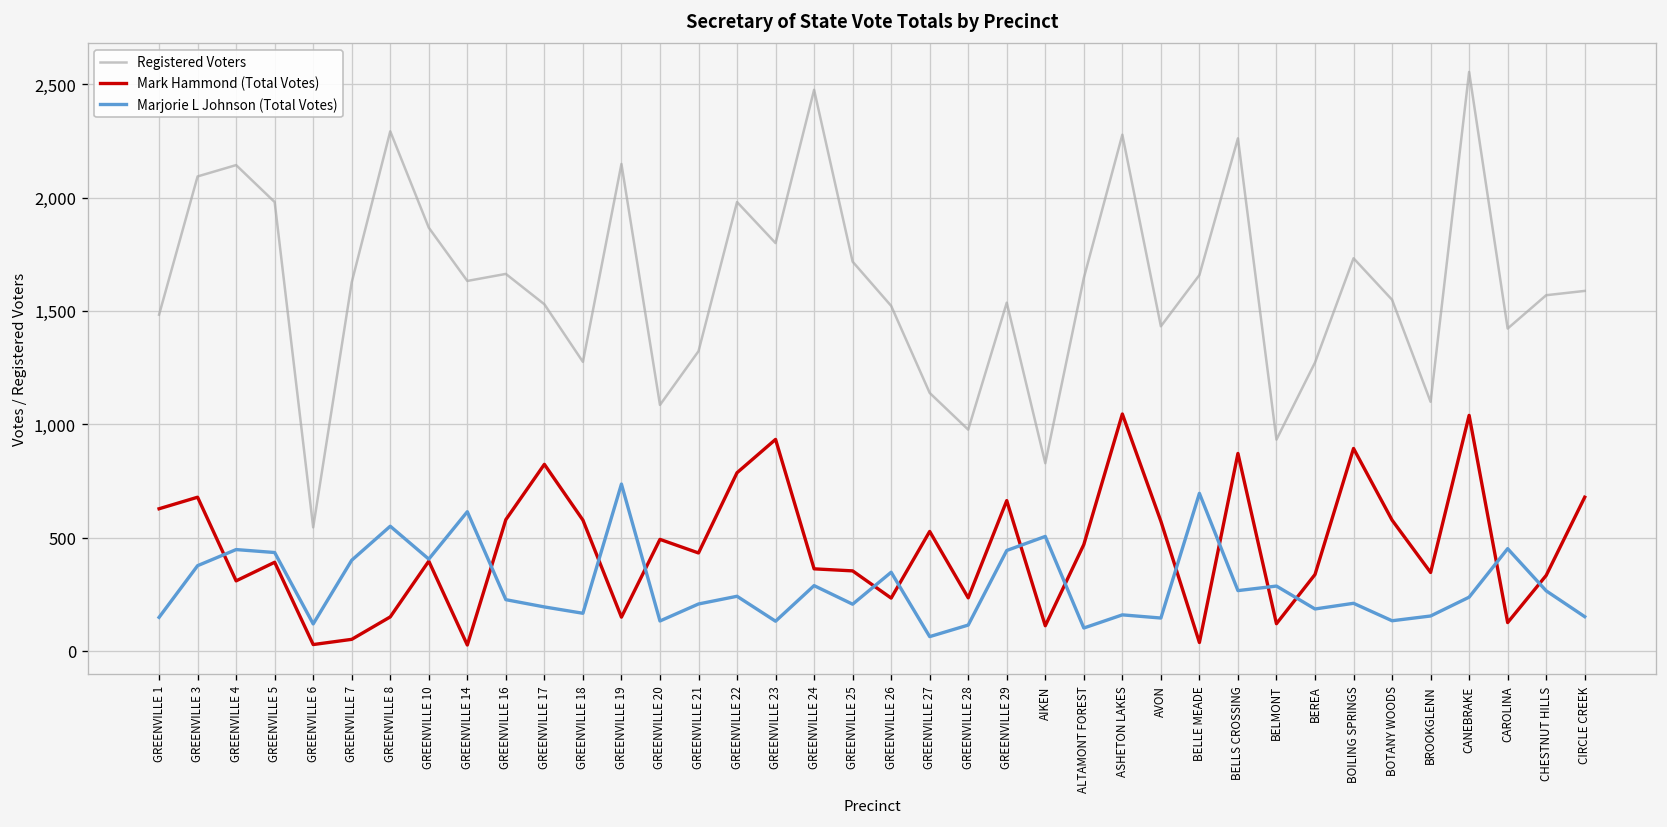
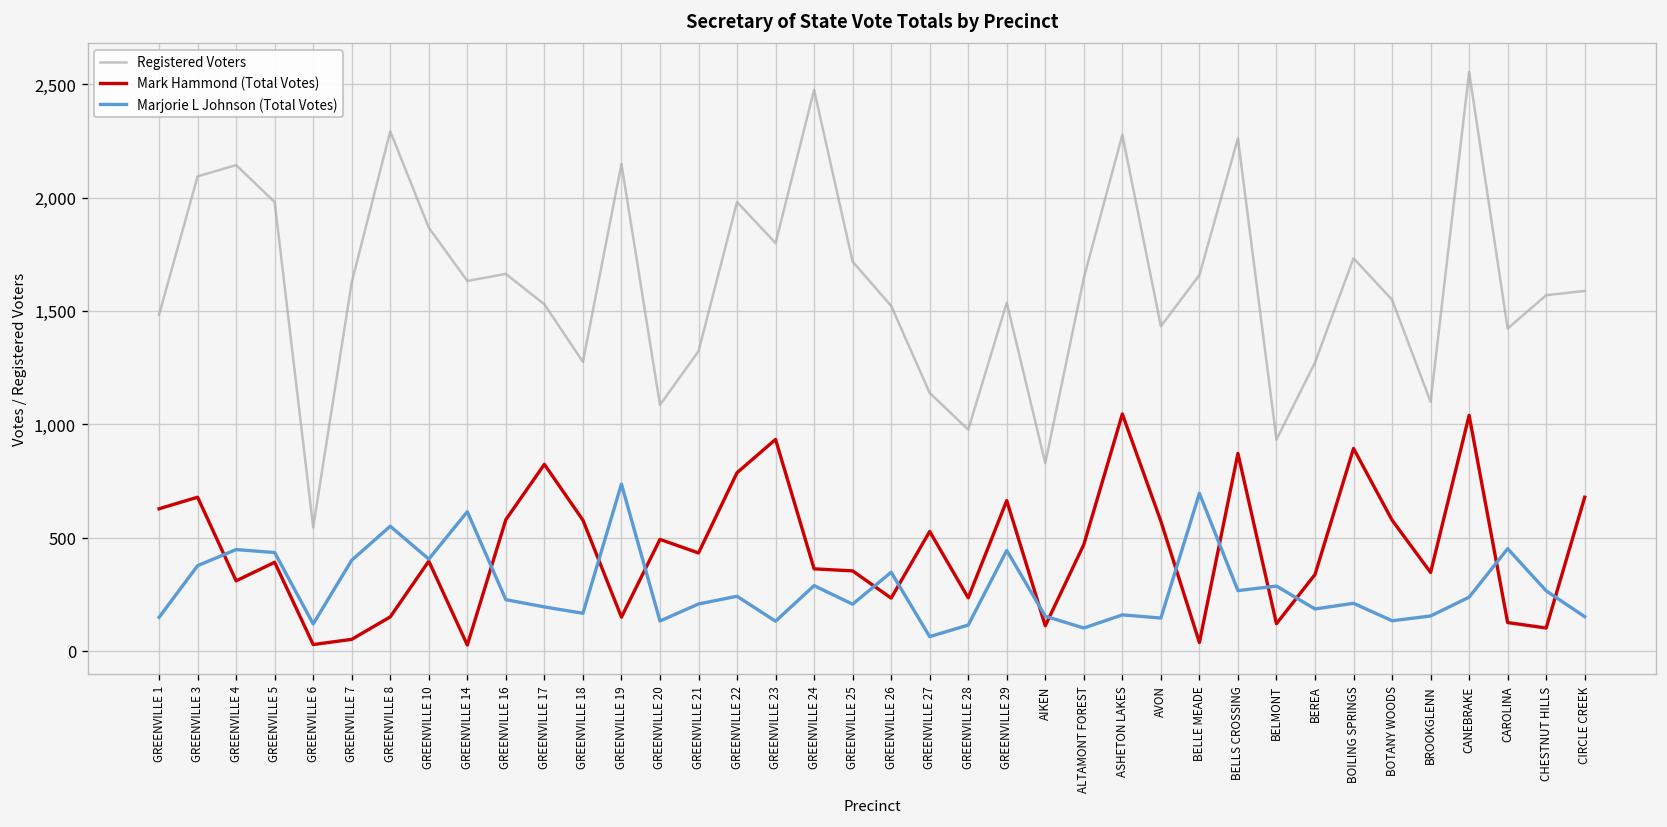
  {
    "Registered Voters": {
      "GREENVILLE 1": "1,480",
      "GREENVILLE 3": "2,090",
      "GREENVILLE 4": "2,140",
      "GREENVILLE 5": "1,980",
      "GREENVILLE 6": "550",
      "GREENVILLE 7": "1,630",
      "GREENVILLE 8": "2,290",
      "GREENVILLE 10": "1,870",
      "GREENVILLE 14": "1,630",
      "GREENVILLE 16": "1,660",
      "GREENVILLE 17": "1,530",
      "GREENVILLE 18": "1,280",
      "GREENVILLE 19": "2,150",
      "GREENVILLE 20": "1,090",
      "GREENVILLE 21": "1,320",
      "GREENVILLE 22": "1,980",
      "GREENVILLE 23": "1,800",
      "GREENVILLE 24": "2,480",
      "GREENVILLE 25": "1,720",
      "GREENVILLE 26": "1,520",
      "GREENVILLE 27": "1,140",
      "GREENVILLE 28": "980",
      "GREENVILLE 29": "1,540",
      "AIKEN": "830",
      "ALTAMONT FOREST": "1,650",
      "ASHETON LAKES": "2,280",
      "AVON": "1,430",
      "BELLE MEADE": "1,660",
      "BELLS CROSSING": "2,260",
      "BELMONT": "930",
      "BEREA": "1,270",
      "BOILING SPRINGS": "1,730",
      "BOTANY WOODS": "1,550",
      "BROOKGLENN": "1,100",
      "CANEBRAKE": "2,550",
      "CAROLINA": "1,420",
      "CHESTNUT HILLS": "1,570",
      "CIRCLE CREEK": "1,590"
    },
    "Mark Hammond (Total Votes)": {
      "GREENVILLE 1": "630",
      "GREENVILLE 3": "680",
      "GREENVILLE 4": "310",
      "GREENVILLE 5": "390",
      "GREENVILLE 6": "30",
      "GREENVILLE 7": "50",
      "GREENVILLE 8": "150",
      "GREENVILLE 14": "30",
      "GREENVILLE 16": "580",
      "GREENVILLE 17": "820",
      "GREENVILLE 18": "580",
      "GREENVILLE 19": "150",
      "GREENVILLE 20": "490",
      "GREENVILLE 21": "430",
      "GREENVILLE 22": "790",
      "GREENVILLE 23": "930",
      "GREENVILLE 24": "360",
      "GREENVILLE 25": "350",
      "GREENVILLE 26": "230",
      "GREENVILLE 27": "530",
      "GREENVILLE 28": "230",
      "GREENVILLE 29": "660",
      "AIKEN": "110",
      "ALTAMONT FOREST": "470",
      "ASHETON LAKES": "1,050",
      "AVON": "570",
      "BELLE MEADE": "40",
      "BELLS CROSSING": "870",
      "BELMONT": "120",
      "BEREA": "340",
      "BOILING SPRINGS": "890",
      "BOTANY WOODS": "580",
      "BROOKGLENN": "350",
      "CANEBRAKE": "1,040",
      "CAROLINA": "130",
-     "CHESTNUT HILLS": "330",
+     "CHESTNUT HILLS": "100",
      "CIRCLE CREEK": "680"
    },
    "Marjorie L Johnson (Total Votes)": {
      "GREENVILLE 1": "150",
      "GREENVILLE 3": "380",
      "GREENVILLE 4": "450",
      "GREENVILLE 5": "430",
      "GREENVILLE 6": "120",
      "GREENVILLE 7": "400",
      "GREENVILLE 8": "550",
      "GREENVILLE 14": "610",
      "GREENVILLE 16": "230",
      "GREENVILLE 17": "190",
      "GREENVILLE 18": "170",
      "GREENVILLE 19": "740",
      "GREENVILLE 20": "130",
      "GREENVILLE 21": "210",
      "GREENVILLE 22": "240",
      "GREENVILLE 23": "130",
      "GREENVILLE 24": "290",
      "GREENVILLE 25": "210",
      "GREENVILLE 26": "350",
      "GREENVILLE 27": "60",
      "GREENVILLE 28": "110",
      "GREENVILLE 29": "440",
-     "AIKEN": "510",
+     "AIKEN": "150",
      "ALTAMONT FOREST": "100",
      "ASHETON LAKES": "160",
      "AVON": "150",
      "BELLE MEADE": "700",
      "BELLS CROSSING": "270",
      "BELMONT": "290",
      "BEREA": "190",
      "BOILING SPRINGS": "210",
      "BOTANY WOODS": "130",
      "BROOKGLENN": "150",
      "CANEBRAKE": "240",
      "CAROLINA": "450",
      "CHESTNUT HILLS": "270",
      "CIRCLE CREEK": "150"
    }
  }
